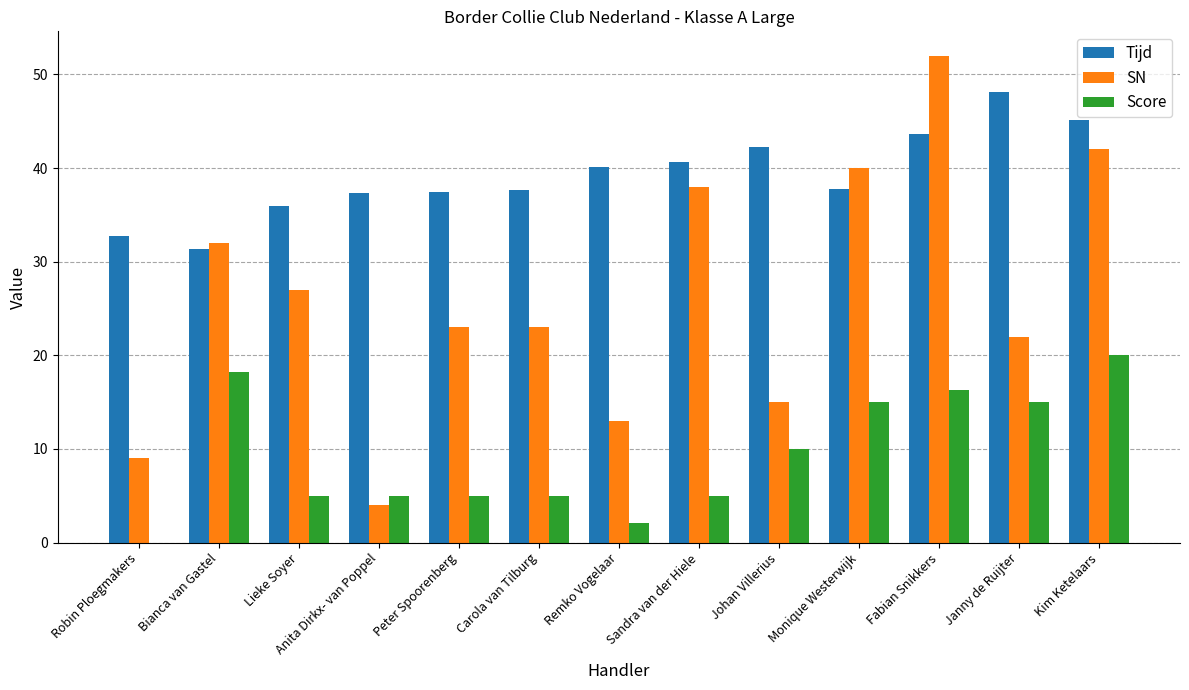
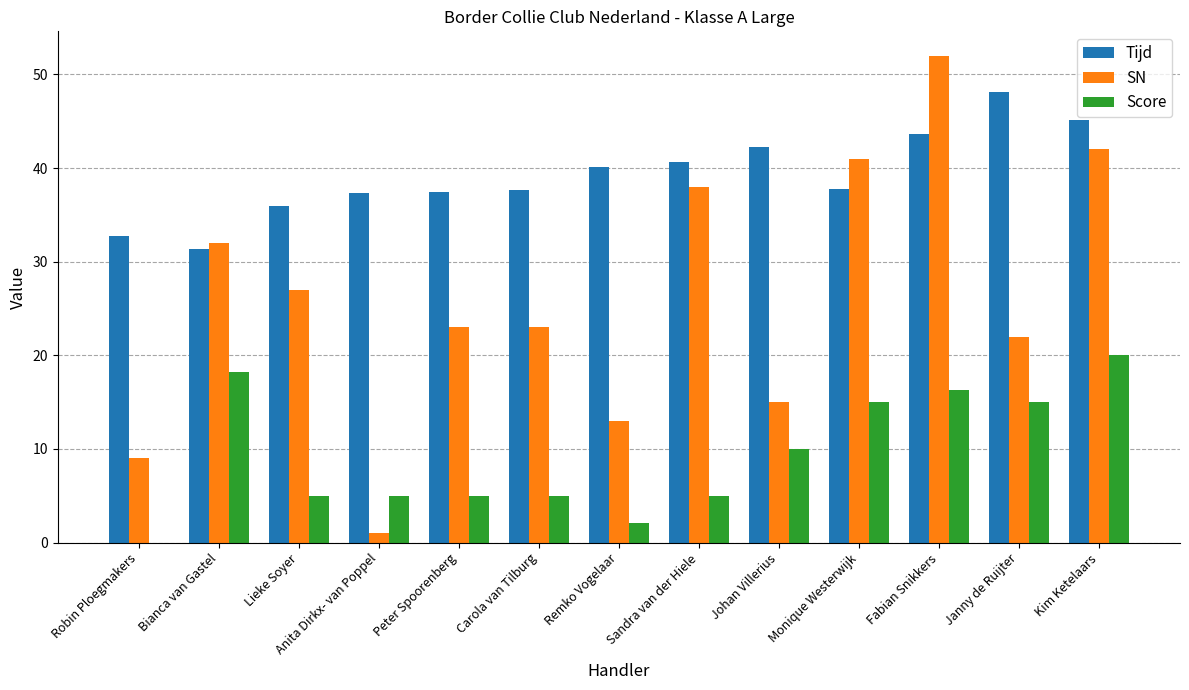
  {
    "Tijd": {
      "Robin Ploegmakers": 33,
      "Bianca van Gastel": 31,
      "Lieke Soyer": 36,
      "Anita Dirkx- van Poppel": 37,
      "Peter Spoorenberg": 37,
      "Carola van Tilburg": 38,
      "Remko Vogelaar": 40,
      "Sandra van der Hiele": 41,
      "Johan Villerius": 42,
      "Monique Westerwijk": 38,
      "Fabian Snikkers": 44,
      "Janny de Ruijter": 48,
      "Kim Ketelaars": 45
    },
    "SN": {
      "Robin Ploegmakers": 9,
      "Bianca van Gastel": 32,
      "Lieke Soyer": 27,
-     "Anita Dirkx- van Poppel": 4,
+     "Anita Dirkx- van Poppel": 1,
      "Peter Spoorenberg": 23,
      "Carola van Tilburg": 23,
      "Remko Vogelaar": 13,
      "Sandra van der Hiele": 38,
      "Johan Villerius": 15,
-     "Monique Westerwijk": 40,
+     "Monique Westerwijk": 41,
      "Fabian Snikkers": 52,
      "Janny de Ruijter": 22,
      "Kim Ketelaars": 42
    },
    "Score": {
      "Robin Ploegmakers": 0,
      "Bianca van Gastel": 18,
      "Lieke Soyer": 5,
      "Anita Dirkx- van Poppel": 5,
      "Peter Spoorenberg": 5,
      "Carola van Tilburg": 5,
      "Remko Vogelaar": 2,
      "Sandra van der Hiele": 5,
      "Johan Villerius": 10,
      "Monique Westerwijk": 15,
      "Fabian Snikkers": 16,
      "Janny de Ruijter": 15,
      "Kim Ketelaars": 20
    }
  }
